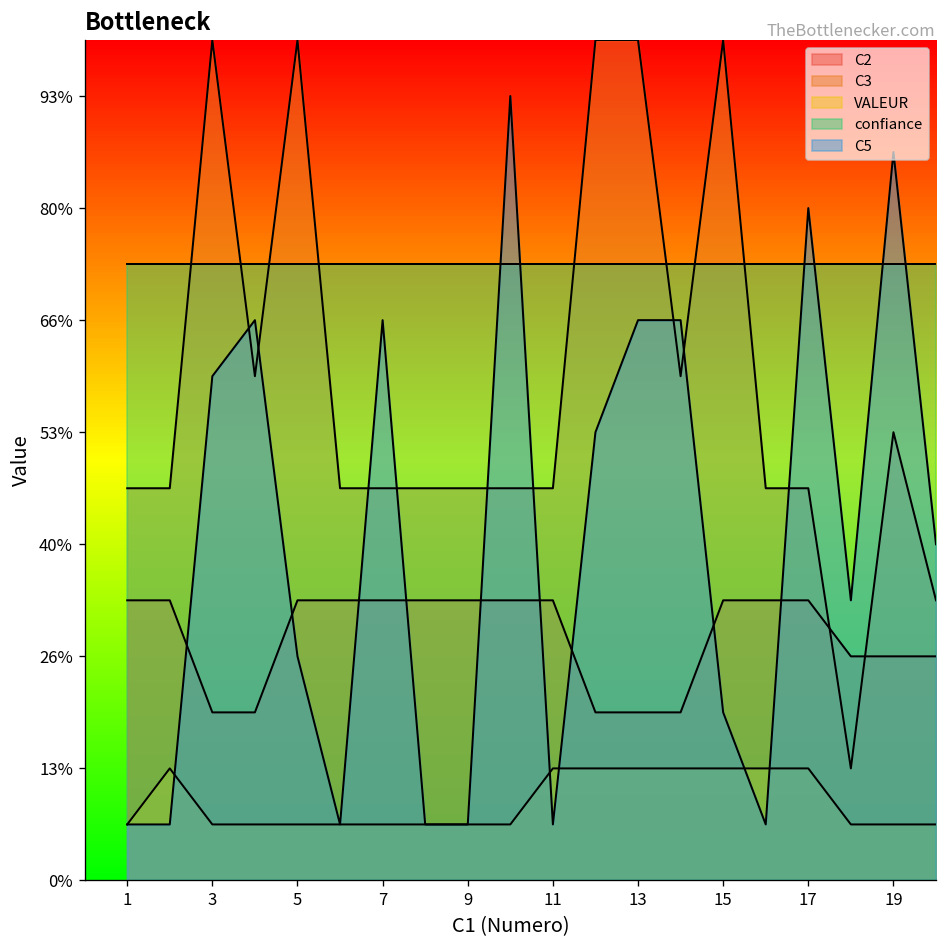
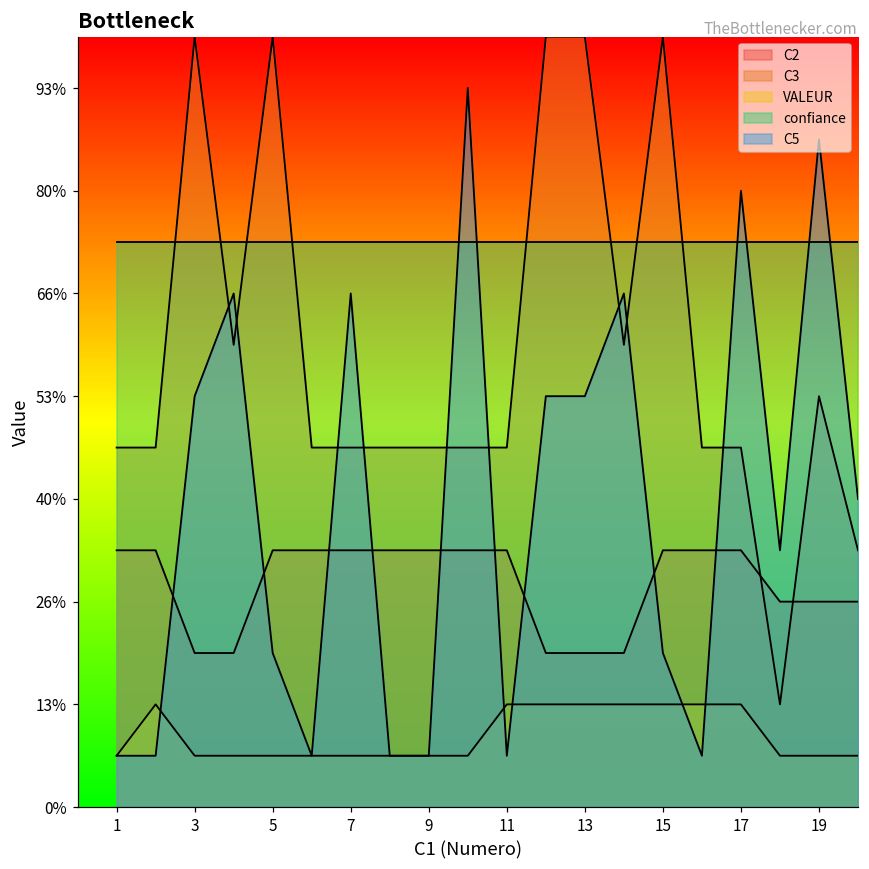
  {
    "confiance": {
      "1": "73%",
      "3": "73%",
      "5": "73%",
      "7": "73%",
      "9": "73%",
      "11": "73%",
      "13": "73%",
      "15": "73%",
      "17": "73%",
      "19": "73%"
    },
    "C5": {
-     "3": "60%",
-     "5": "27%",
+     "3": "53%",
+     "5": "20%",
      "7": "66%",
      "11": "7%",
-     "13": "66%",
+     "13": "53%",
      "15": "20%",
      "17": "80%"
    }
  }
